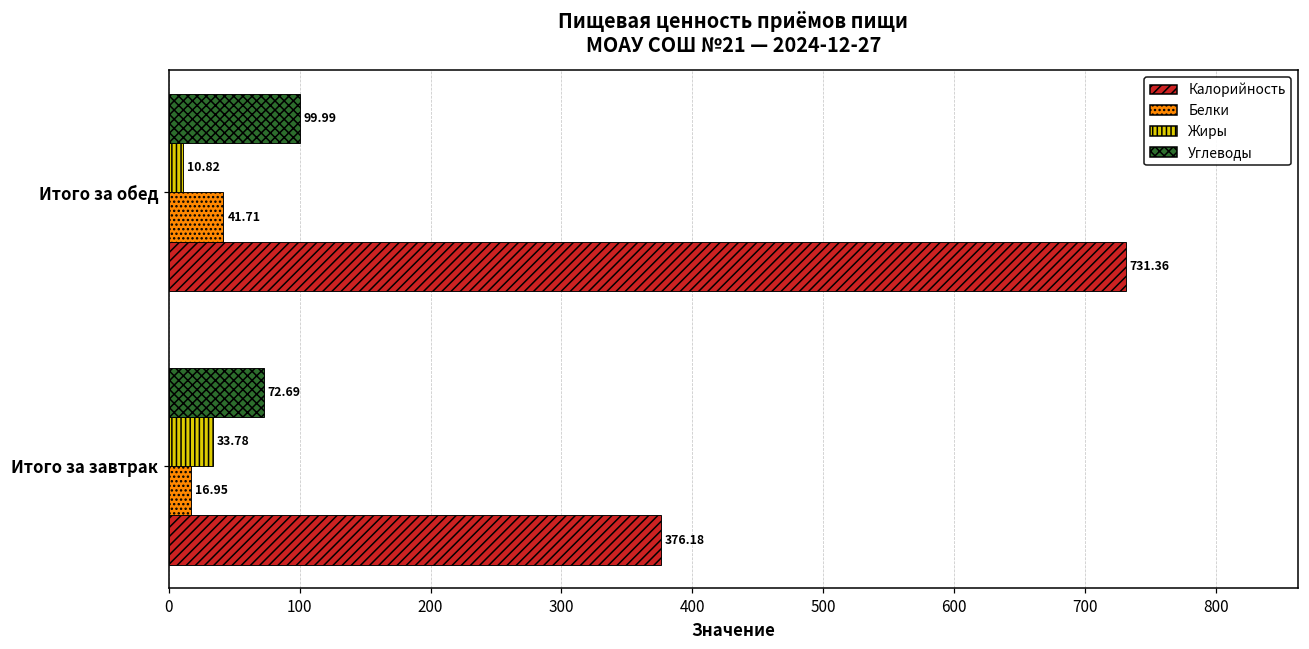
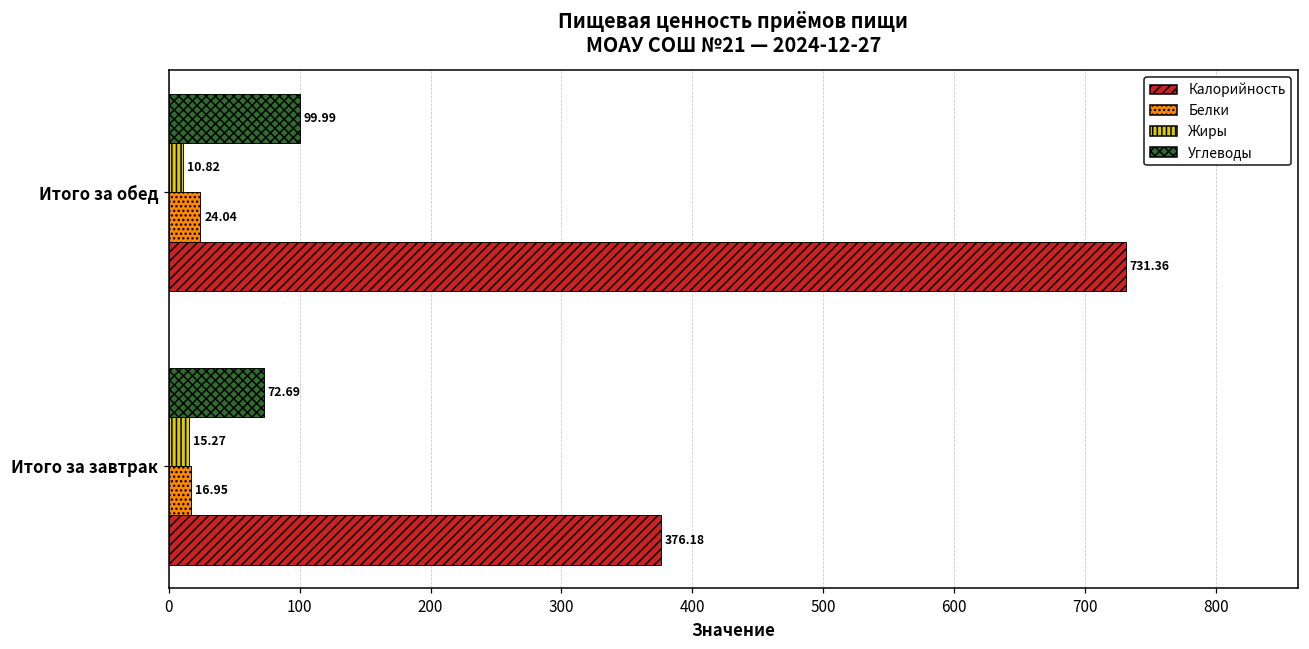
  {
    "Калорийность": {
      "Итого за обед": 731.36,
      "Итого за завтрак": 376.18
    },
    "Белки": {
-     "Итого за обед": 41.71,
+     "Итого за обед": 24.04,
      "Итого за завтрак": 16.95
    },
    "Жиры": {
      "Итого за обед": 10.82,
-     "Итого за завтрак": 33.78
+     "Итого за завтрак": 15.27
    },
    "Углеводы": {
      "Итого за обед": 99.99,
      "Итого за завтрак": 72.69
    }
  }
